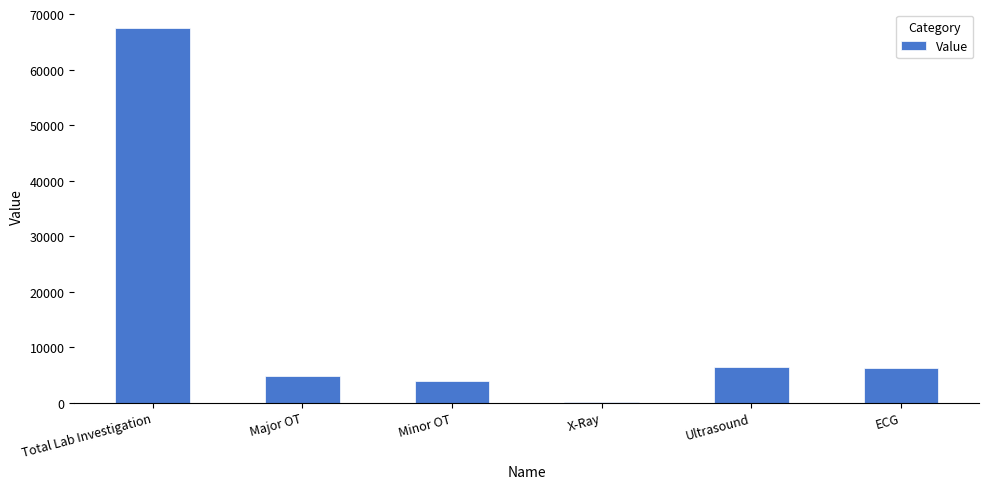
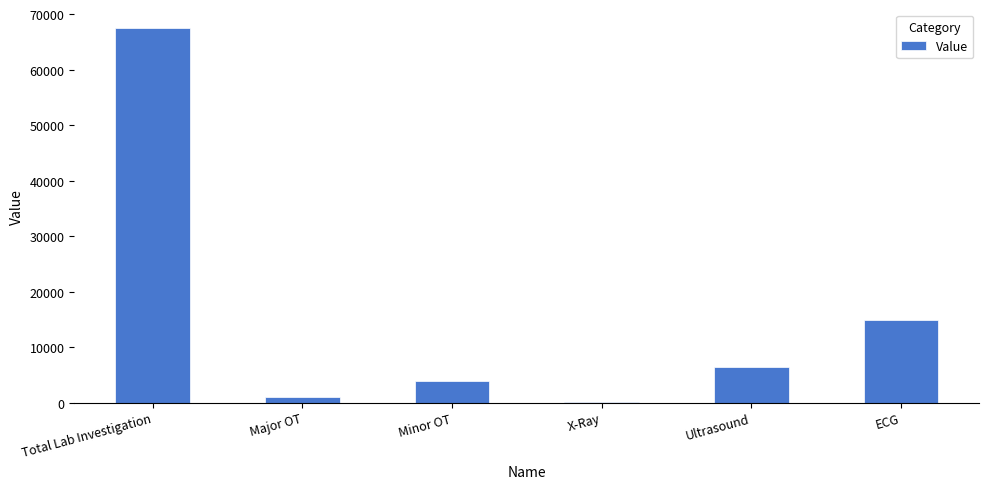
  {
    "Total Lab Investigation": 67000,
-   "Major OT": 5000,
+   "Major OT": 1000,
    "Minor OT": 4000,
    "Ultrasound": 6000,
-   "ECG": 6000
+   "ECG": 15000
  }
